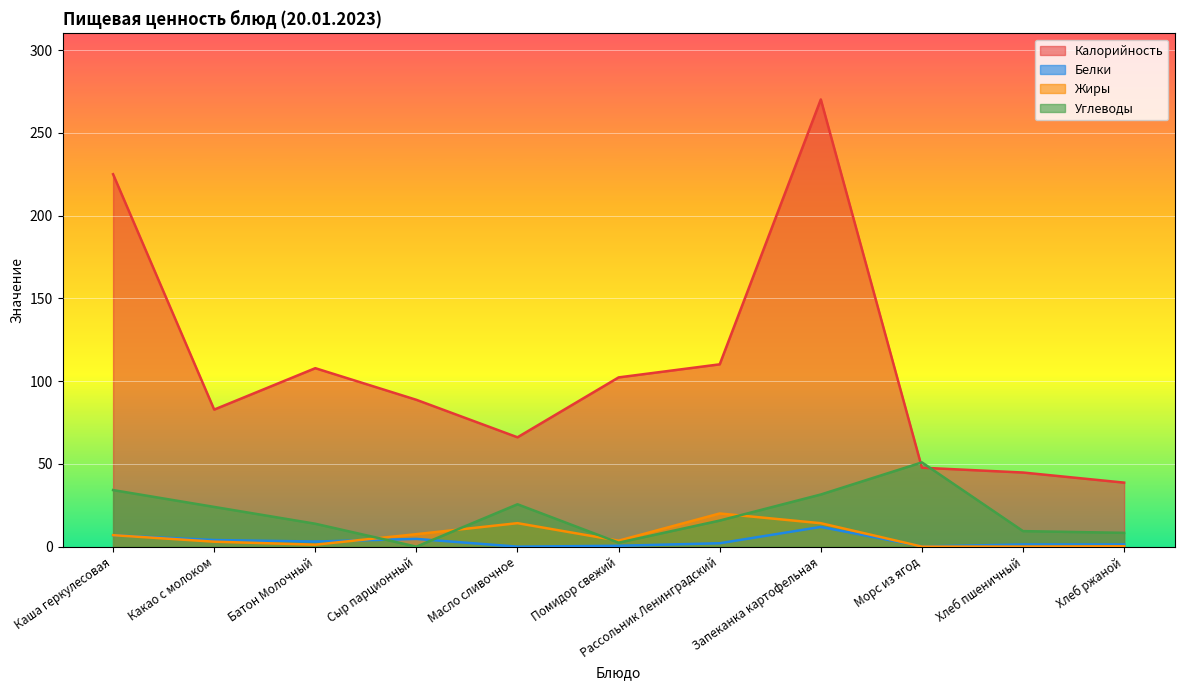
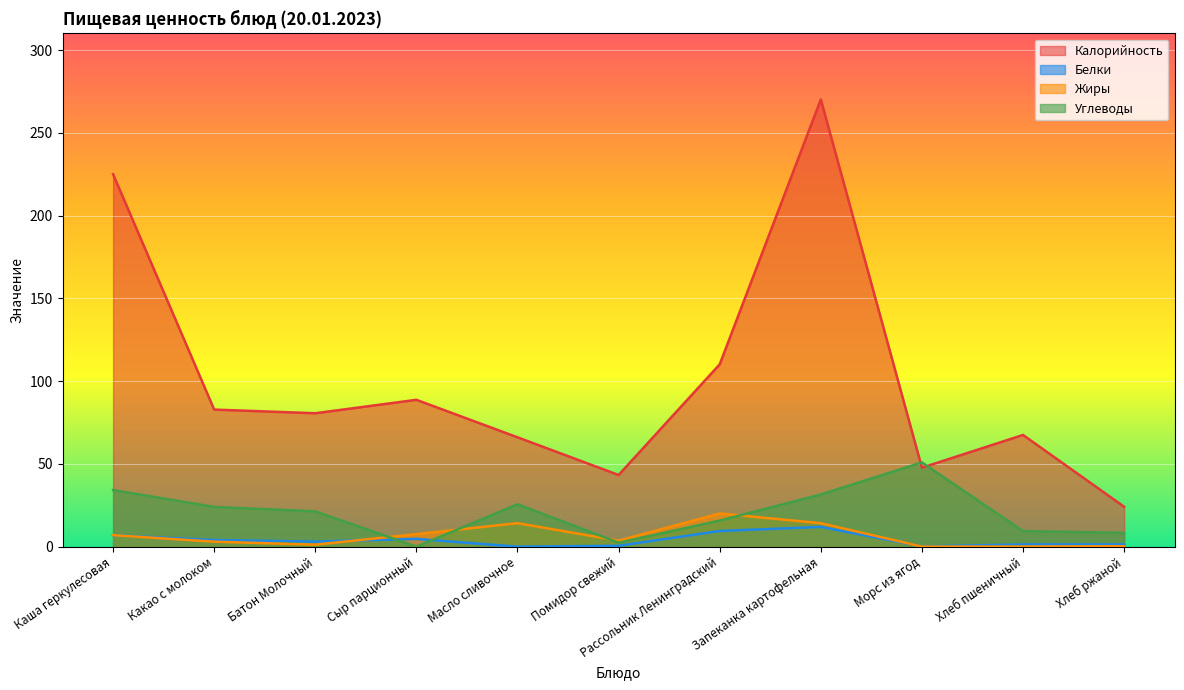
  {
    "Калорийность": {
      "Каша геркулесовая": 225,
      "Какао с молоком": 83,
-     "Батон Молочный": 108,
+     "Батон Молочный": 81,
      "Сыр парционный": 89,
      "Масло сливочное": 66,
-     "Помидор свежий": 102,
+     "Помидор свежий": 43,
      "Рассольник Ленинградский": 110,
      "Запеканка картофельная": 270,
      "Морс из ягод": 48,
-     "Хлеб пшеничный": 45,
-     "Хлеб ржаной": 39
+     "Хлеб пшеничный": 67,
+     "Хлеб ржаной": 24
    },
    "Белки": {
      "Батон Молочный": 3,
      "Сыр парционный": 5,
      "Масло сливочное": 0,
      "Помидор свежий": 1,
-     "Рассольник Ленинградский": 2,
+     "Рассольник Ленинградский": 9,
      "Запеканка картофельная": 12
    },
    "Жиры": {
      "Батон Молочный": 1,
      "Сыр парционный": 8,
      "Масло сливочное": 14,
      "Рассольник Ленинградский": 20,
      "Запеканка картофельная": 14
    },
    "Углеводы": {
      "Каша геркулесовая": 34,
      "Какао с молоком": 24,
-     "Батон Молочный": 14,
+     "Батон Молочный": 21,
      "Сыр парционный": 0,
      "Масло сливочное": 26,
      "Рассольник Ленинградский": 16,
      "Запеканка картофельная": 32,
      "Морс из ягод": 51,
      "Хлеб пшеничный": 9,
      "Хлеб ржаной": 8
    }
  }
